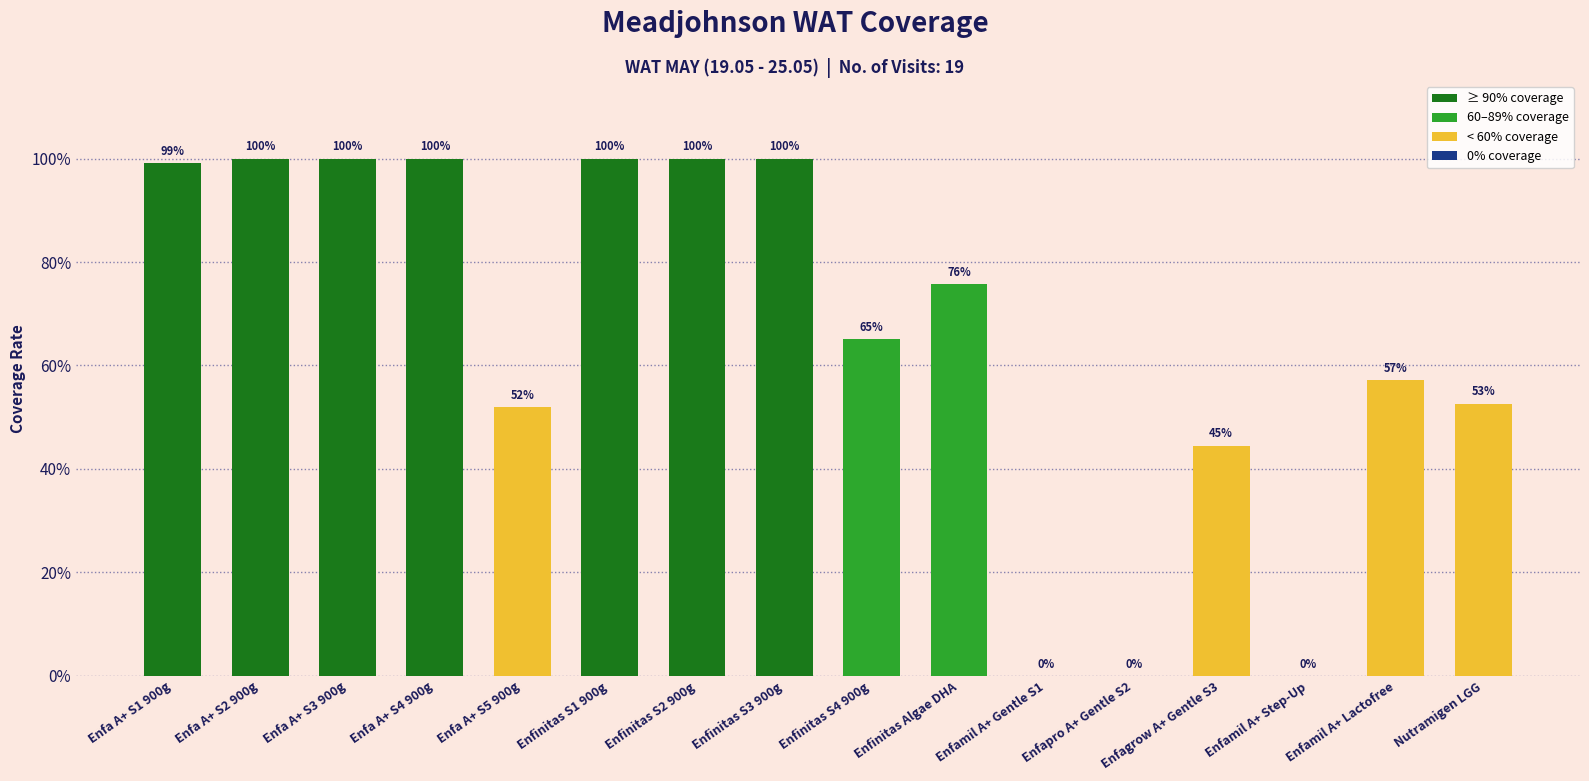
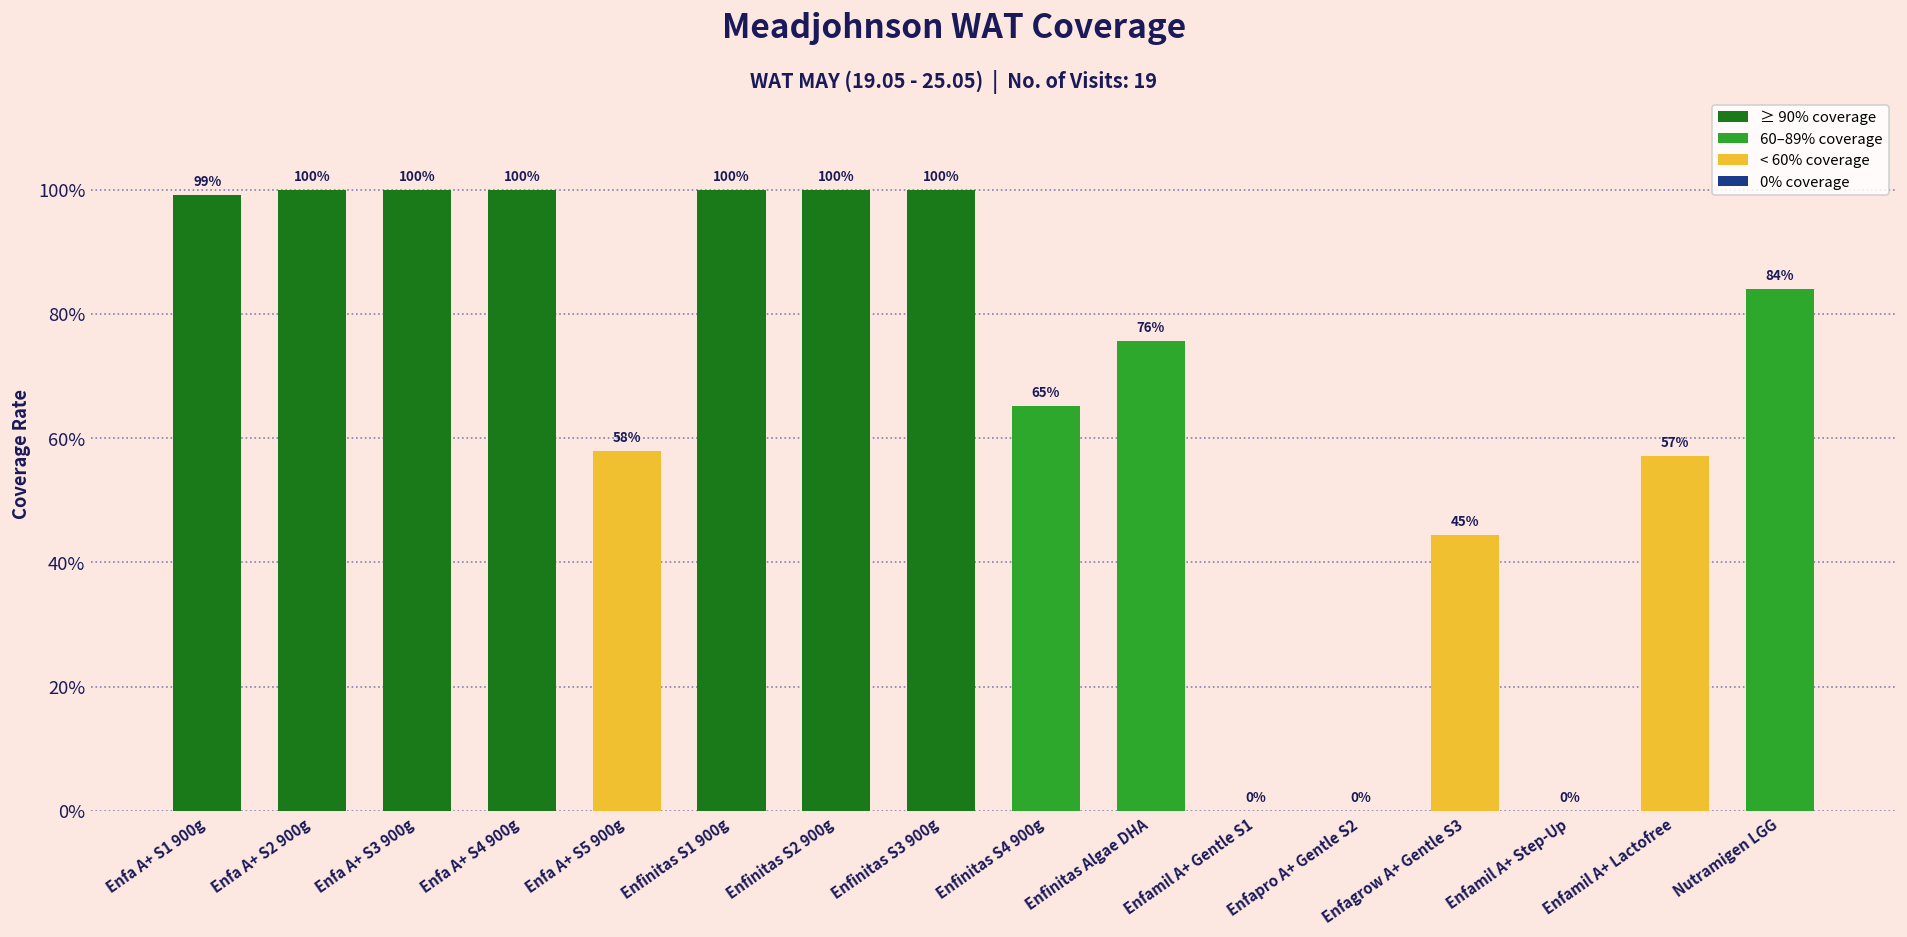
  {
    "Enfa A+ S1 900g": "99%",
    "Enfa A+ S2 900g": "100%",
    "Enfa A+ S3 900g": "100%",
    "Enfa A+ S4 900g": "100%",
-   "Enfa A+ S5 900g": "52%",
+   "Enfa A+ S5 900g": "58%",
    "Enfinitas S1 900g": "100%",
    "Enfinitas S2 900g": "100%",
    "Enfinitas S3 900g": "100%",
    "Enfinitas S4 900g": "65%",
    "Enfinitas Algae DHA": "76%",
    "Enfamil A+ Gentle S1": "0%",
    "Enfapro A+ Gentle S2": "0%",
    "Enfagrow A+ Gentle S3": "45%",
    "Enfamil A+ Step-Up": "0%",
    "Enfamil A+ Lactofree": "57%",
-   "Nutramigen LGG": "53%"
+   "Nutramigen LGG": "84%"
  }
